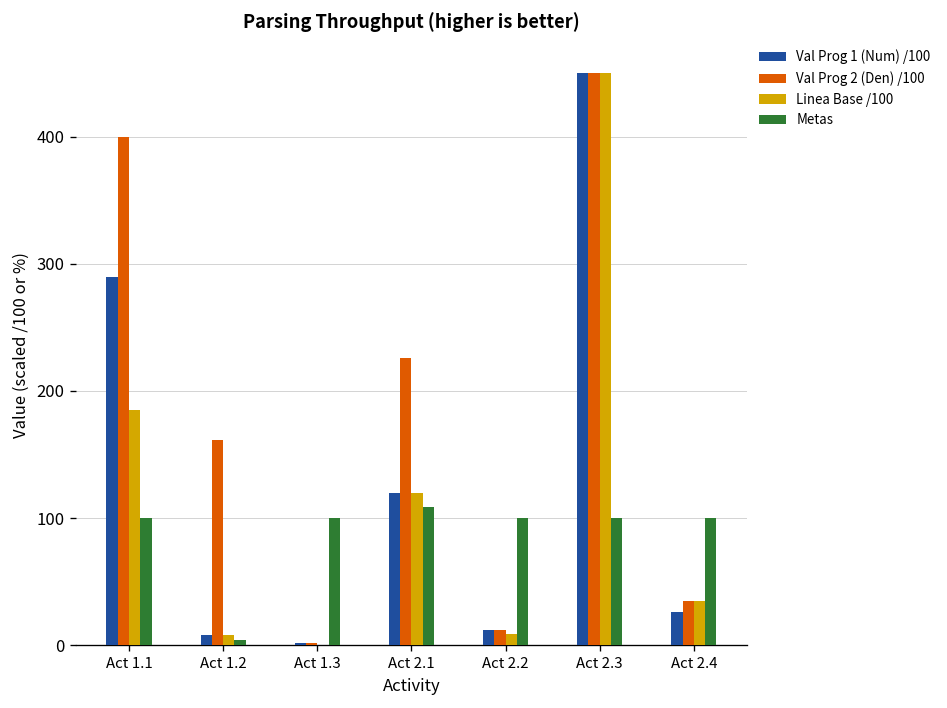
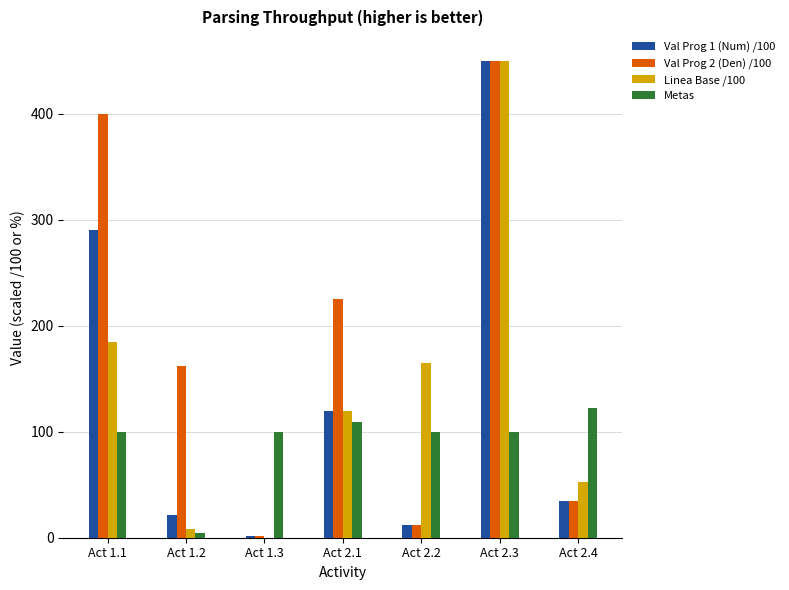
  {
    "Val Prog 1 (Num) /100": {
      "Act 1.1": 290,
-     "Act 1.2": 8,
+     "Act 1.2": 21,
      "Act 2.1": 120,
      "Act 2.2": 12,
      "Act 2.3": 450,
-     "Act 2.4": 26
+     "Act 2.4": 35
    },
    "Val Prog 2 (Den) /100": {
      "Act 1.1": 400,
      "Act 1.2": 162,
      "Act 2.1": 226,
      "Act 2.2": 12,
      "Act 2.3": 450,
      "Act 2.4": 35
    },
    "Linea Base /100": {
      "Act 1.1": 185,
      "Act 1.2": 8,
      "Act 1.3": 0,
      "Act 2.1": 120,
-     "Act 2.2": 9,
+     "Act 2.2": 165,
      "Act 2.3": 450,
-     "Act 2.4": 35
+     "Act 2.4": 53
    },
    "Metas": {
      "Act 1.1": 100,
      "Act 1.2": 4,
      "Act 1.3": 100,
      "Act 2.1": 109,
      "Act 2.2": 100,
      "Act 2.3": 100,
-     "Act 2.4": 100
+     "Act 2.4": 122
    }
  }
